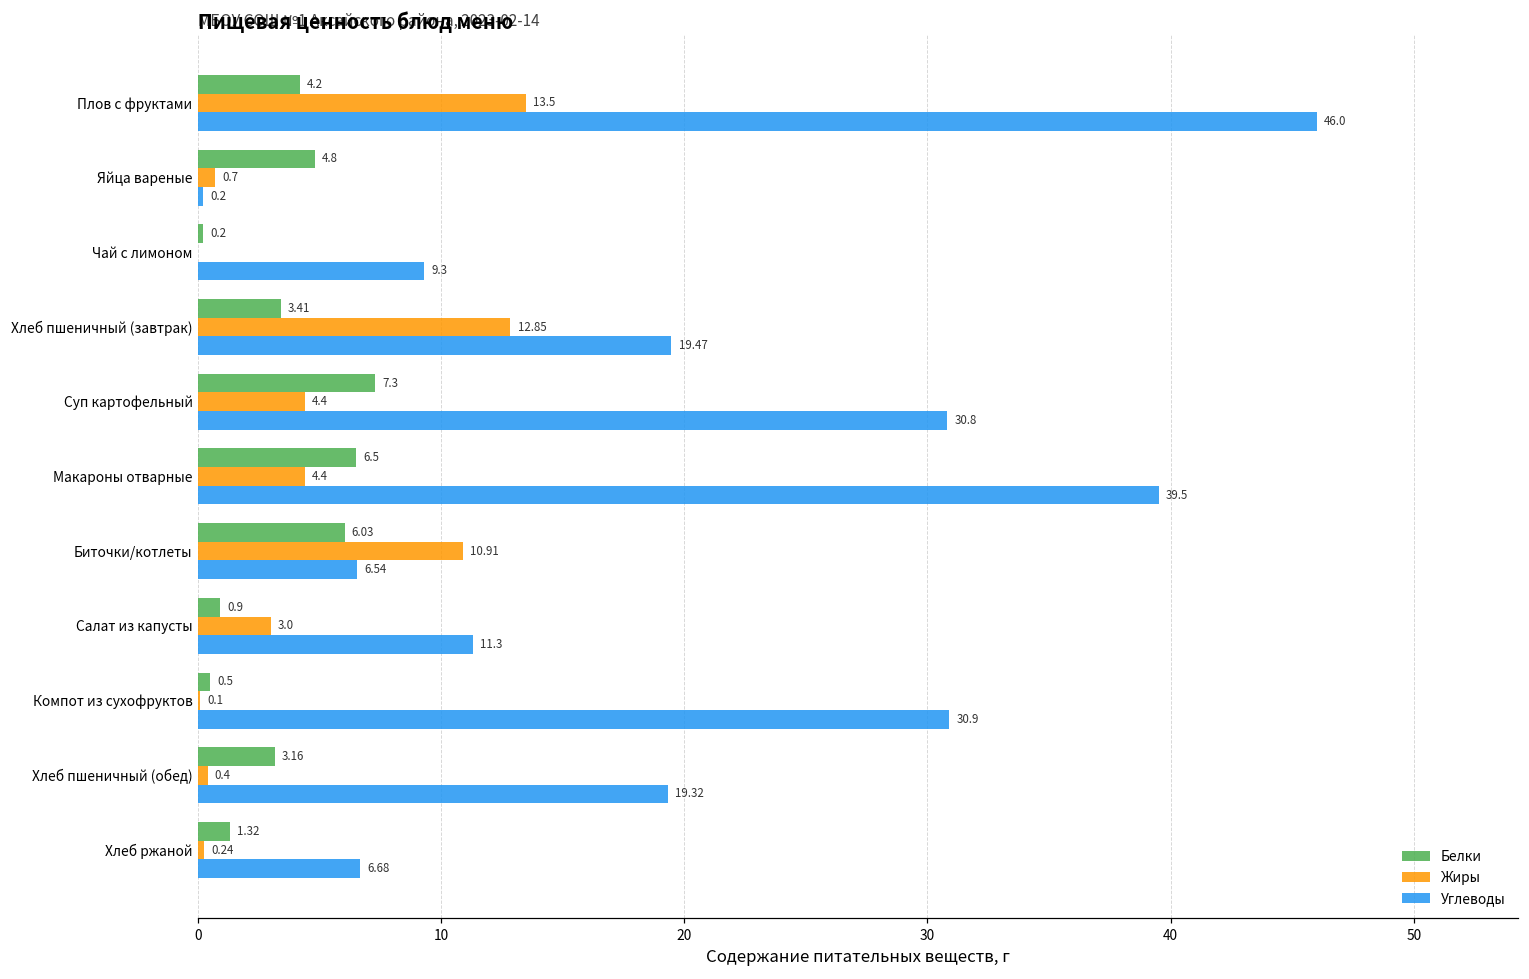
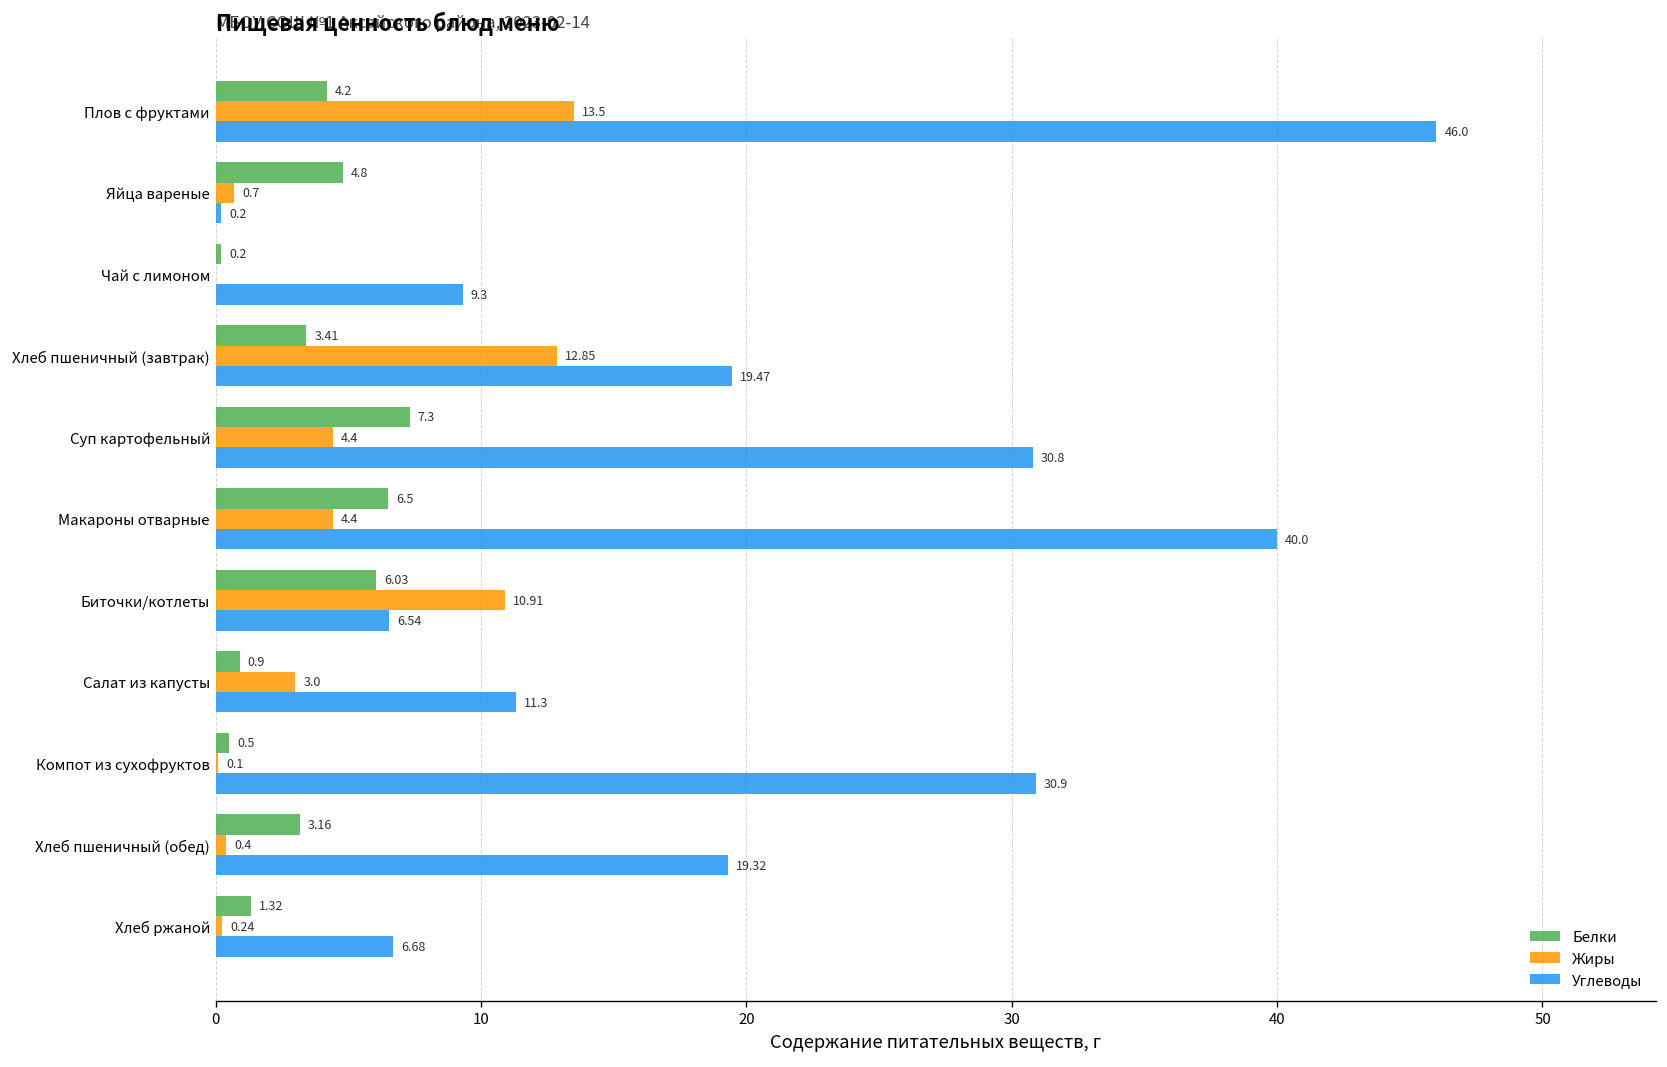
  {
    "Белки": {
      "Плов с фруктами": 4.2,
      "Яйца вареные": 4.8,
      "Чай с лимоном": 0.2,
      "Хлеб пшеничный (завтрак)": 3.41,
      "Суп картофельный": 7.3,
      "Макароны отварные": 6.5,
      "Биточки/котлеты": 6.03,
      "Салат из капусты": 0.9,
      "Компот из сухофруктов": 0.5,
      "Хлеб пшеничный (обед)": 3.16,
      "Хлеб ржаной": 1.32
    },
    "Жиры": {
      "Плов с фруктами": 13.5,
      "Яйца вареные": 0.7,
      "Хлеб пшеничный (завтрак)": 12.85,
      "Суп картофельный": 4.4,
      "Макароны отварные": 4.4,
      "Биточки/котлеты": 10.91,
      "Салат из капусты": 3.0,
      "Компот из сухофруктов": 0.1,
      "Хлеб пшеничный (обед)": 0.4,
      "Хлеб ржаной": 0.24
    },
    "Углеводы": {
      "Плов с фруктами": 46.0,
      "Яйца вареные": 0.2,
      "Чай с лимоном": 9.3,
      "Хлеб пшеничный (завтрак)": 19.47,
      "Суп картофельный": 30.8,
-     "Макароны отварные": 39.5,
+     "Макароны отварные": 40.0,
      "Биточки/котлеты": 6.54,
      "Салат из капусты": 11.3,
      "Компот из сухофруктов": 30.9,
      "Хлеб пшеничный (обед)": 19.32,
      "Хлеб ржаной": 6.68
    }
  }
